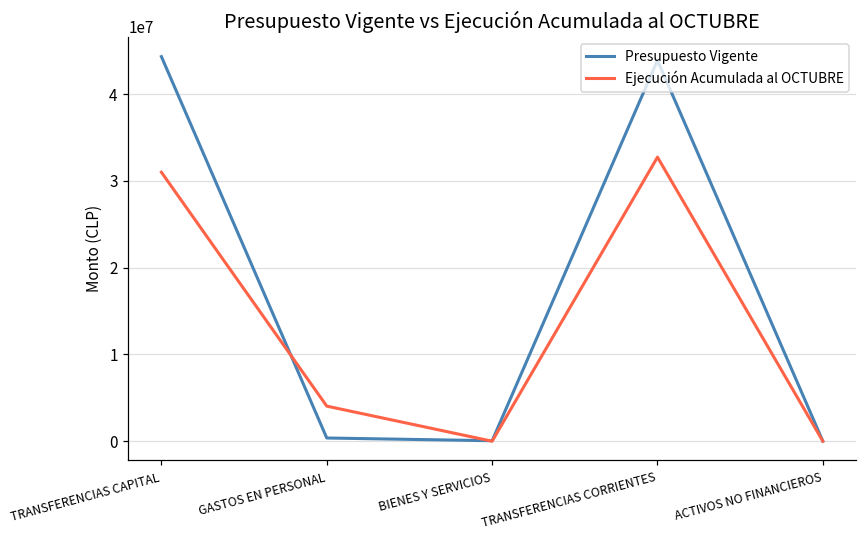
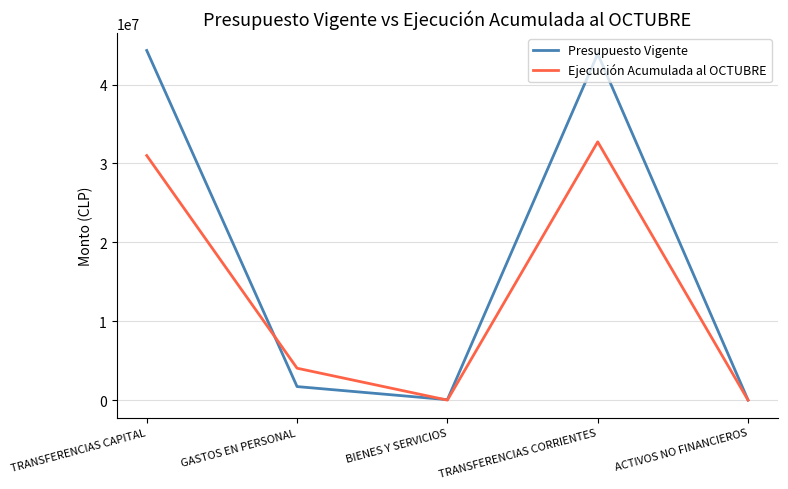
  {
    "Presupuesto Vigente": {
      "TRANSFERENCIAS CAPITAL": 44000000,
-     "GASTOS EN PERSONAL": 0
+     "GASTOS EN PERSONAL": 2000000
    },
    "Ejecución Acumulada al OCTUBRE": {
      "TRANSFERENCIAS CAPITAL": 31000000,
      "GASTOS EN PERSONAL": 4000000,
      "TRANSFERENCIAS CORRIENTES": 33000000
    }
  }
